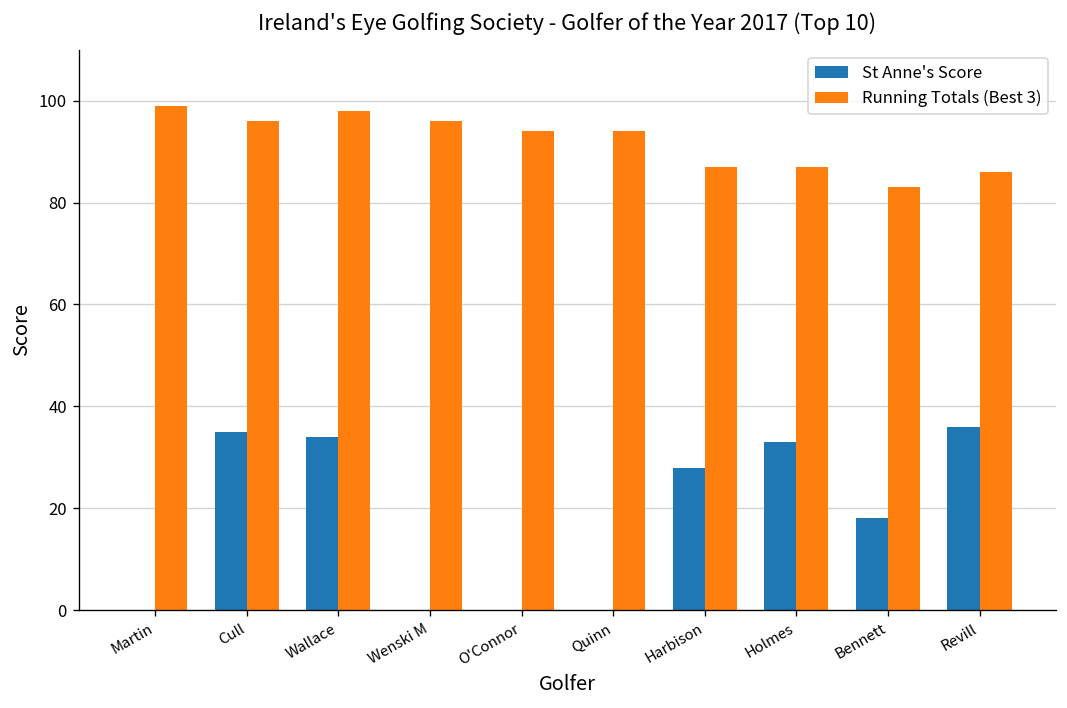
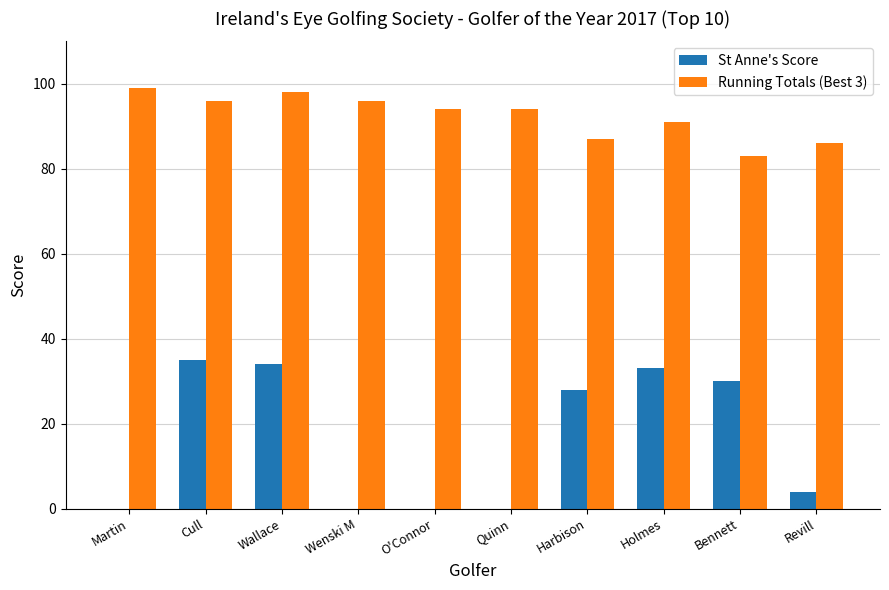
  {
    "St Anne's Score": {
      "Martin": 0,
      "Cull": 35,
      "Wallace": 34,
      "Wenski M": 0,
      "O'Connor": 0,
      "Quinn": 0,
      "Harbison": 28,
      "Holmes": 33,
-     "Bennett": 18,
-     "Revill": 36
+     "Bennett": 30,
+     "Revill": 4
    },
    "Running Totals (Best 3)": {
      "Martin": 99,
      "Cull": 96,
      "Wallace": 98,
      "Wenski M": 96,
      "O'Connor": 94,
      "Quinn": 94,
      "Harbison": 87,
-     "Holmes": 87,
+     "Holmes": 91,
      "Bennett": 83,
      "Revill": 86
    }
  }
